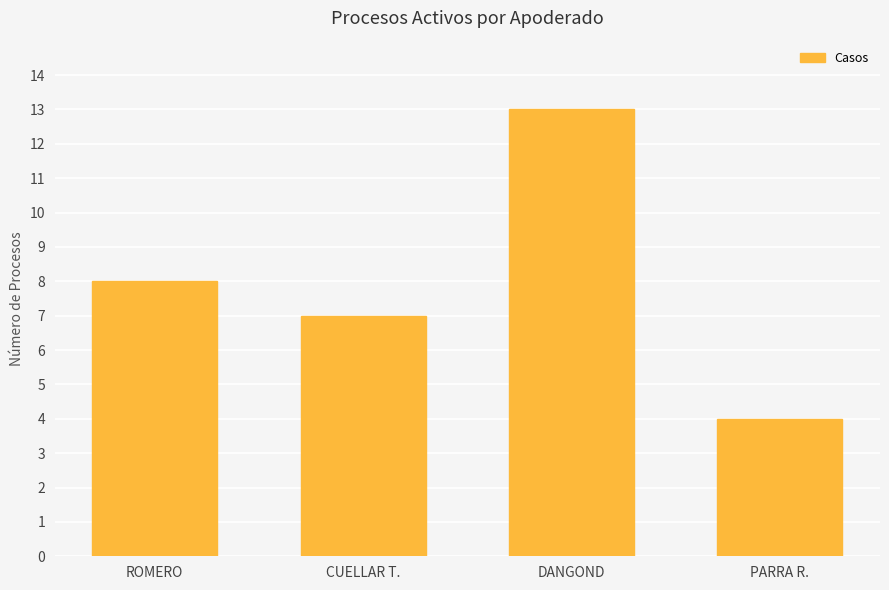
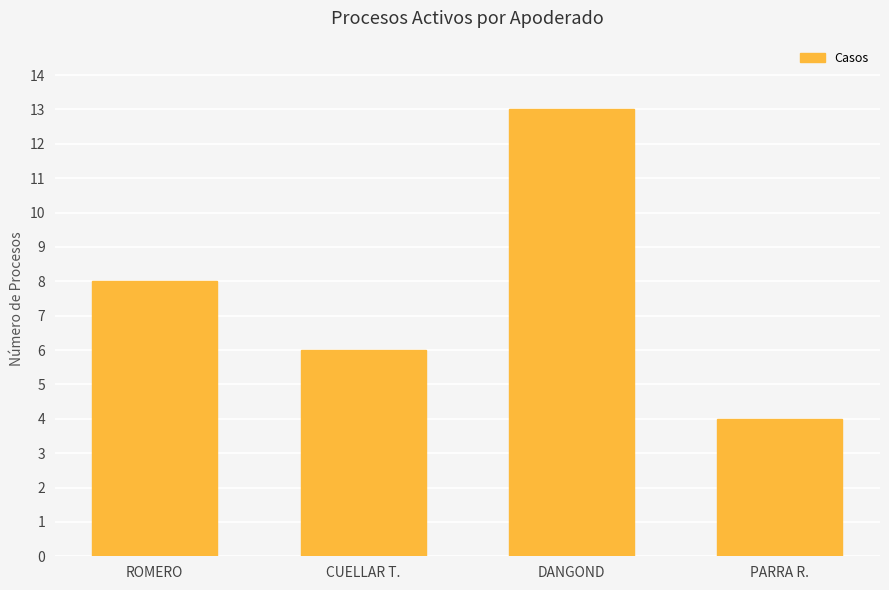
  {
    "ROMERO": 8,
-   "CUELLAR T.": 7,
+   "CUELLAR T.": 6,
    "DANGOND": 13,
    "PARRA R.": 4
  }
